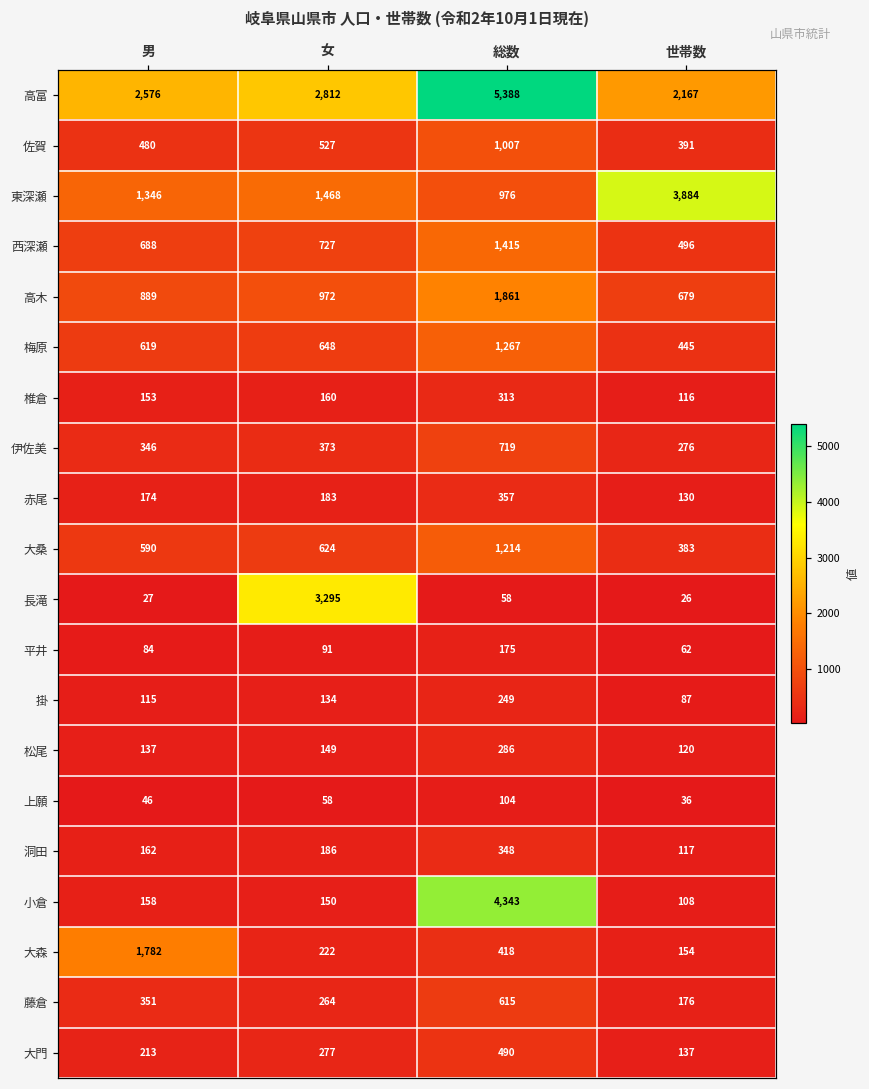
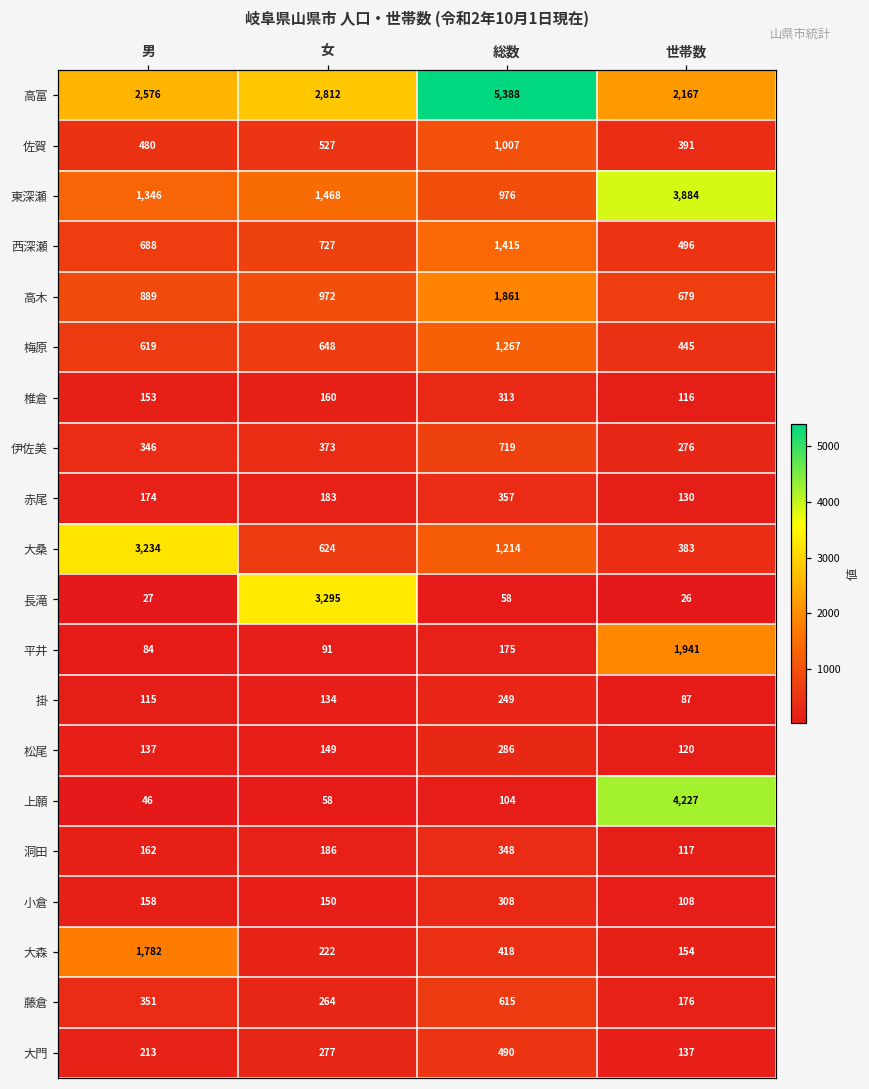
  {
    "高富": {
      "男": "2,576",
      "女": "2,812",
      "総数": "5,388",
      "世帯数": "2,167"
    },
    "佐賀": {
      "男": "480",
      "女": "527",
      "総数": "1,007",
      "世帯数": "391"
    },
    "東深瀬": {
      "男": "1,346",
      "女": "1,468",
      "総数": "976",
      "世帯数": "3,884"
    },
    "西深瀬": {
      "男": "688",
      "女": "727",
      "総数": "1,415",
      "世帯数": "496"
    },
    "高木": {
      "男": "889",
      "女": "972",
      "総数": "1,861",
      "世帯数": "679"
    },
    "梅原": {
      "男": "619",
      "女": "648",
      "総数": "1,267",
      "世帯数": "445"
    },
    "椎倉": {
      "男": "153",
      "女": "160",
      "総数": "313",
      "世帯数": "116"
    },
    "伊佐美": {
      "男": "346",
      "女": "373",
      "総数": "719",
      "世帯数": "276"
    },
    "赤尾": {
      "男": "174",
      "女": "183",
      "総数": "357",
      "世帯数": "130"
    },
    "大桑": {
-     "男": "590",
+     "男": "3,234",
      "女": "624",
      "総数": "1,214",
      "世帯数": "383"
    },
    "長滝": {
      "男": "27",
      "女": "3,295",
      "総数": "58",
      "世帯数": "26"
    },
    "平井": {
      "男": "84",
      "女": "91",
      "総数": "175",
-     "世帯数": "62"
+     "世帯数": "1,941"
    },
    "掛": {
      "男": "115",
      "女": "134",
      "総数": "249",
      "世帯数": "87"
    },
    "松尾": {
      "男": "137",
      "女": "149",
      "総数": "286",
      "世帯数": "120"
    },
    "上願": {
      "男": "46",
      "女": "58",
      "総数": "104",
-     "世帯数": "36"
+     "世帯数": "4,227"
    },
    "洞田": {
      "男": "162",
      "女": "186",
      "総数": "348",
      "世帯数": "117"
    },
    "小倉": {
      "男": "158",
      "女": "150",
-     "総数": "4,343",
+     "総数": "308",
      "世帯数": "108"
    },
    "大森": {
      "男": "1,782",
      "女": "222",
      "総数": "418",
      "世帯数": "154"
    },
    "藤倉": {
      "男": "351",
      "女": "264",
      "総数": "615",
      "世帯数": "176"
    },
    "大門": {
      "男": "213",
      "女": "277",
      "総数": "490",
      "世帯数": "137"
    }
  }
